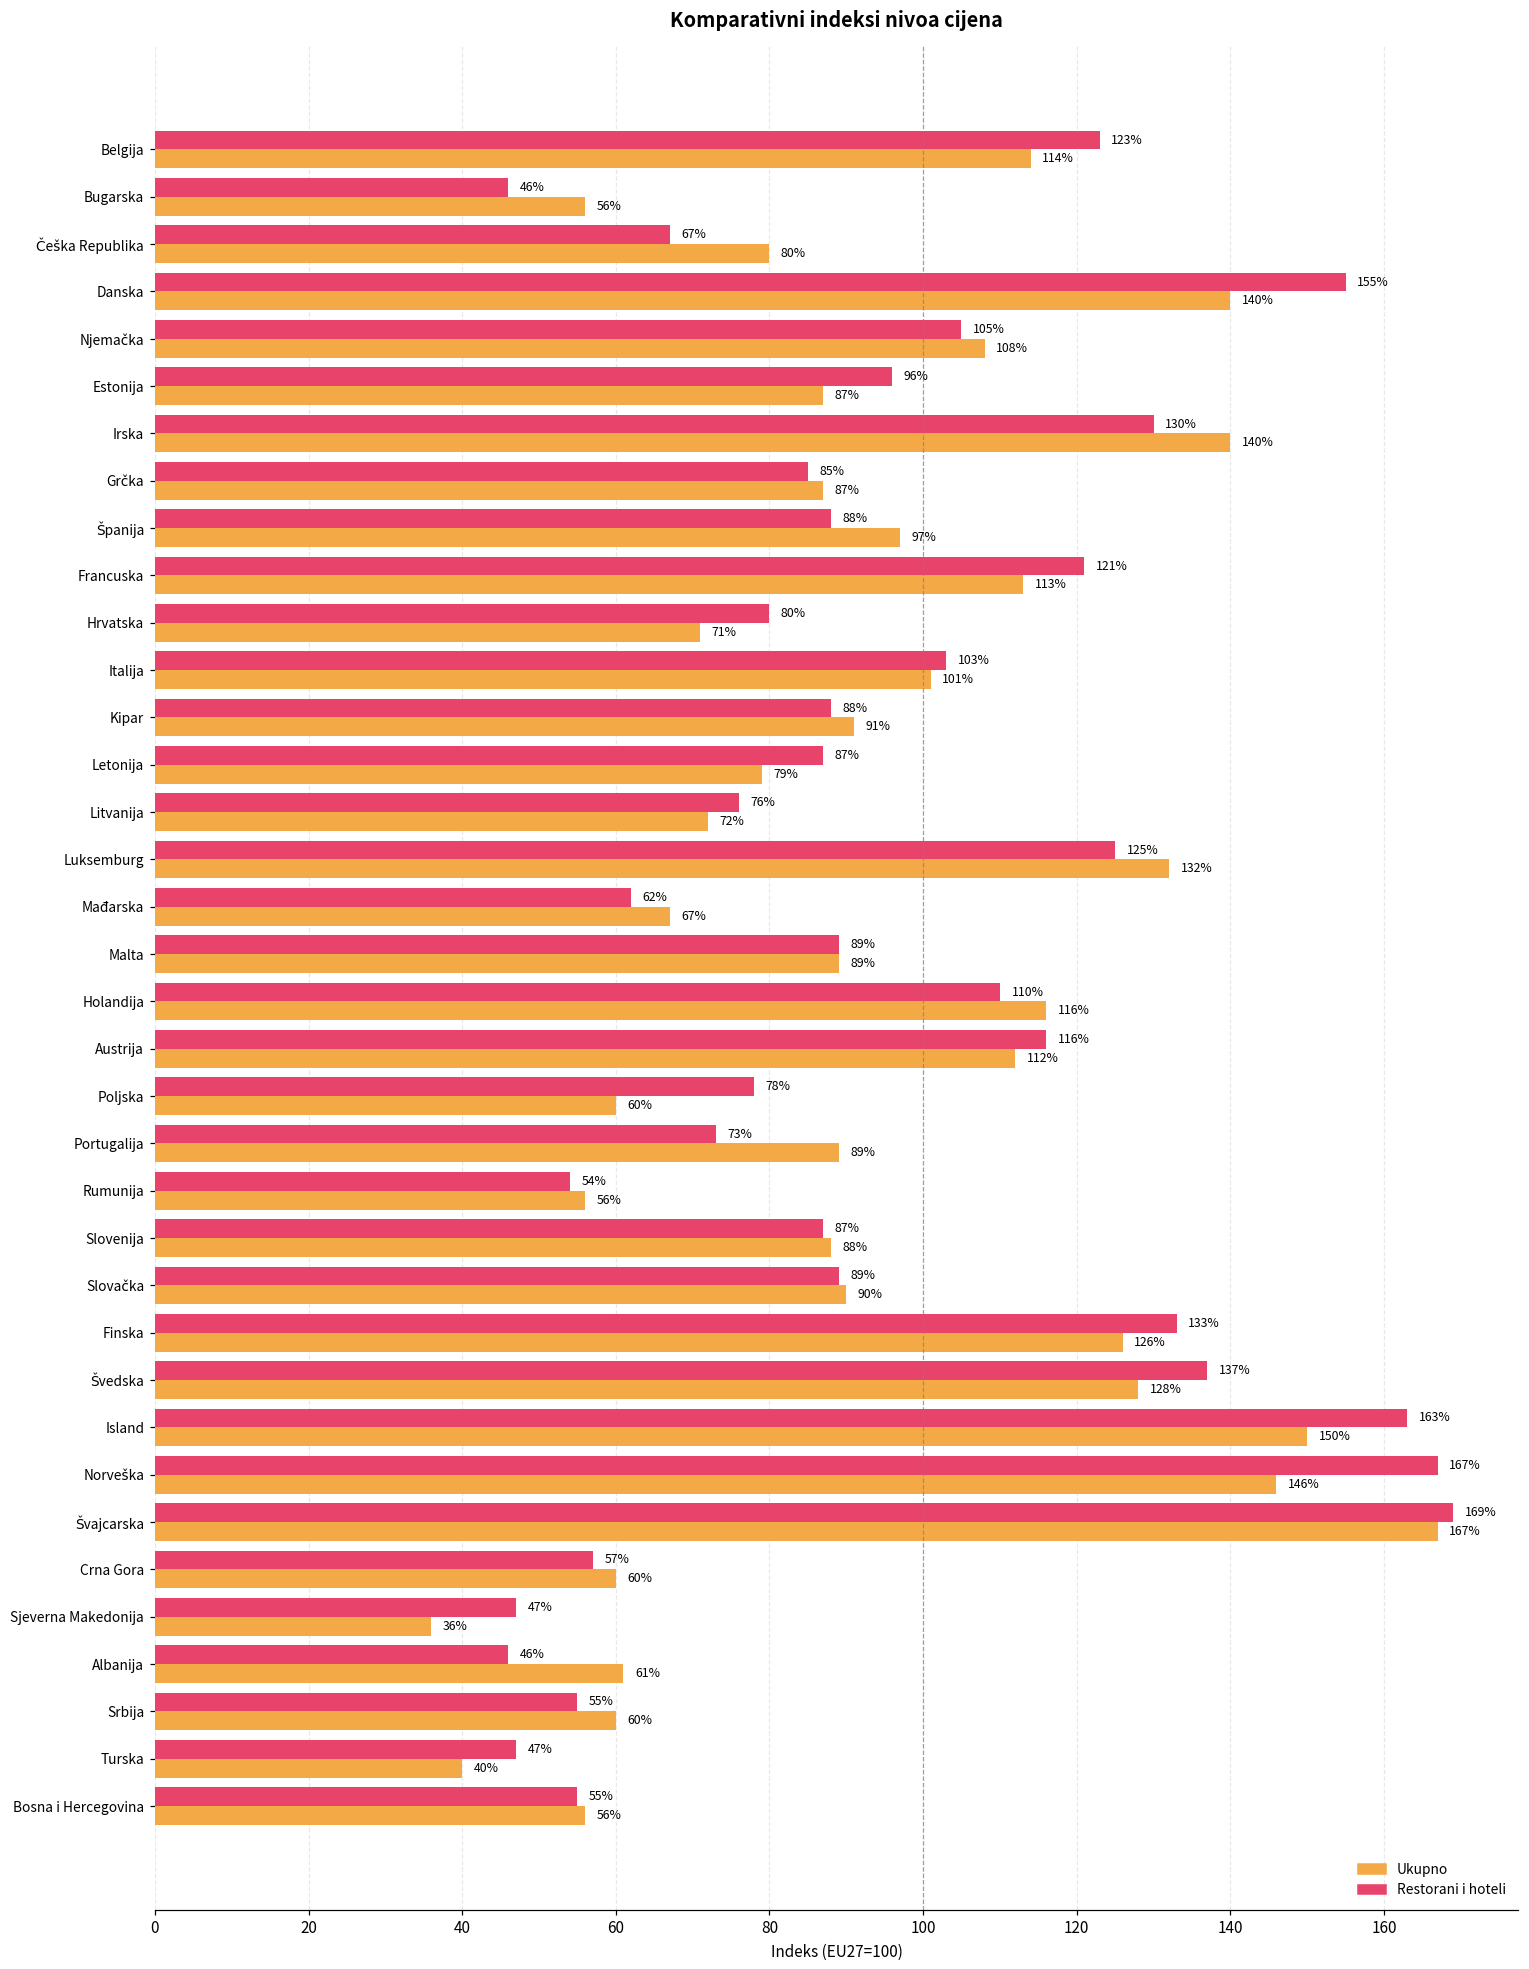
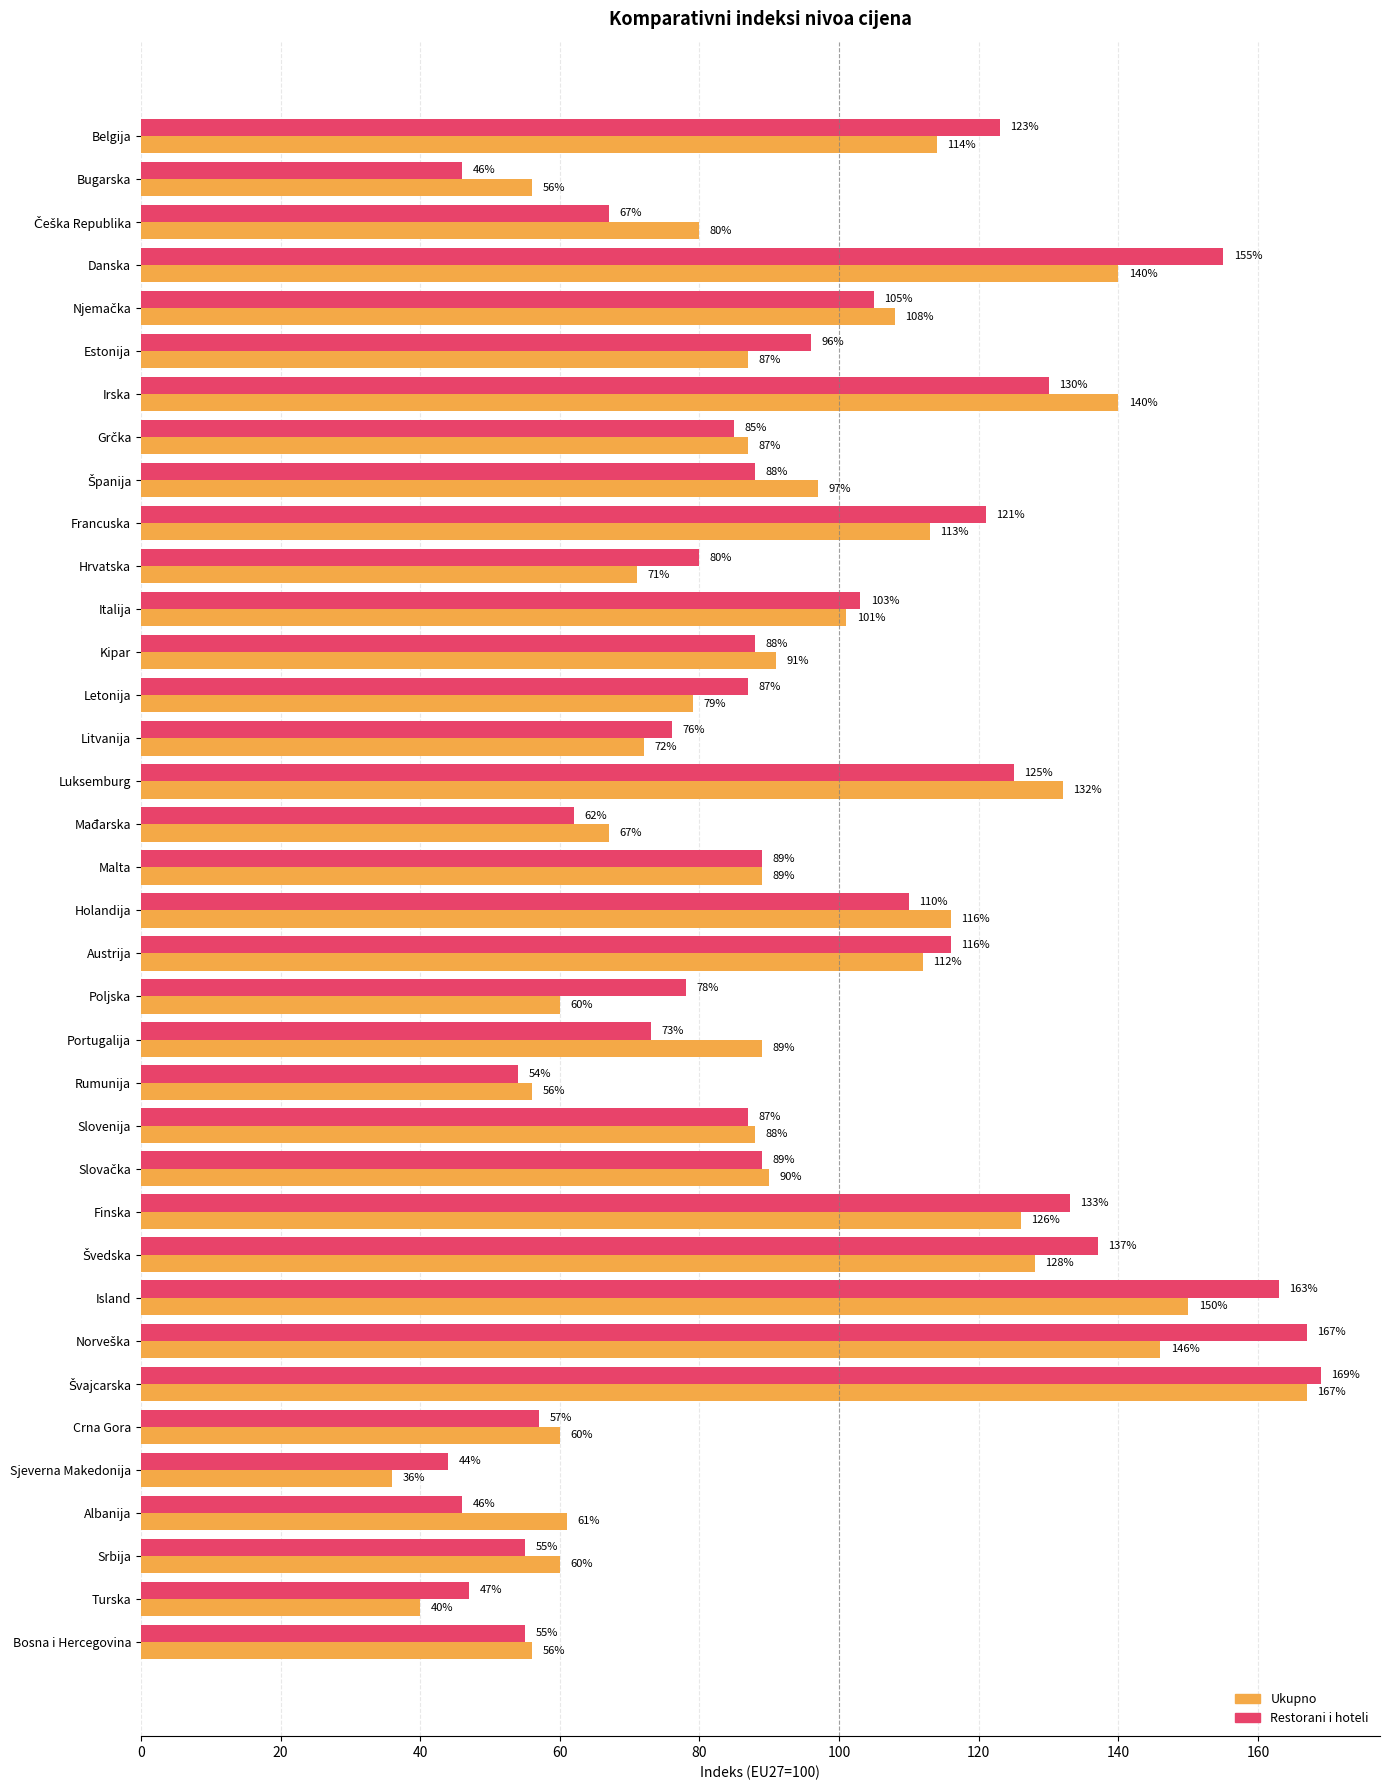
  {
    "Ukupno": {
      "Belgija": "114%",
      "Bugarska": "56%",
      "Češka Republika": "80%",
      "Danska": "140%",
      "Njemačka": "108%",
      "Estonija": "87%",
      "Irska": "140%",
      "Grčka": "87%",
      "Španija": "97%",
      "Francuska": "113%",
      "Hrvatska": "71%",
      "Italija": "101%",
      "Kipar": "91%",
      "Letonija": "79%",
      "Litvanija": "72%",
      "Luksemburg": "132%",
      "Mađarska": "67%",
      "Malta": "89%",
      "Holandija": "116%",
      "Austrija": "112%",
      "Poljska": "60%",
      "Portugalija": "89%",
      "Rumunija": "56%",
      "Slovenija": "88%",
      "Slovačka": "90%",
      "Finska": "126%",
      "Švedska": "128%",
      "Island": "150%",
      "Norveška": "146%",
      "Švajcarska": "167%",
      "Crna Gora": "60%",
      "Sjeverna Makedonija": "36%",
      "Albanija": "61%",
      "Srbija": "60%",
      "Turska": "40%",
      "Bosna i Hercegovina": "56%"
    },
    "Restorani i hoteli": {
      "Belgija": "123%",
      "Bugarska": "46%",
      "Češka Republika": "67%",
      "Danska": "155%",
      "Njemačka": "105%",
      "Estonija": "96%",
      "Irska": "130%",
      "Grčka": "85%",
      "Španija": "88%",
      "Francuska": "121%",
      "Hrvatska": "80%",
      "Italija": "103%",
      "Kipar": "88%",
      "Letonija": "87%",
      "Litvanija": "76%",
      "Luksemburg": "125%",
      "Mađarska": "62%",
      "Malta": "89%",
      "Holandija": "110%",
      "Austrija": "116%",
      "Poljska": "78%",
      "Portugalija": "73%",
      "Rumunija": "54%",
      "Slovenija": "87%",
      "Slovačka": "89%",
      "Finska": "133%",
      "Švedska": "137%",
      "Island": "163%",
      "Norveška": "167%",
      "Švajcarska": "169%",
      "Crna Gora": "57%",
-     "Sjeverna Makedonija": "47%",
+     "Sjeverna Makedonija": "44%",
      "Albanija": "46%",
      "Srbija": "55%",
      "Turska": "47%",
      "Bosna i Hercegovina": "55%"
    }
  }
